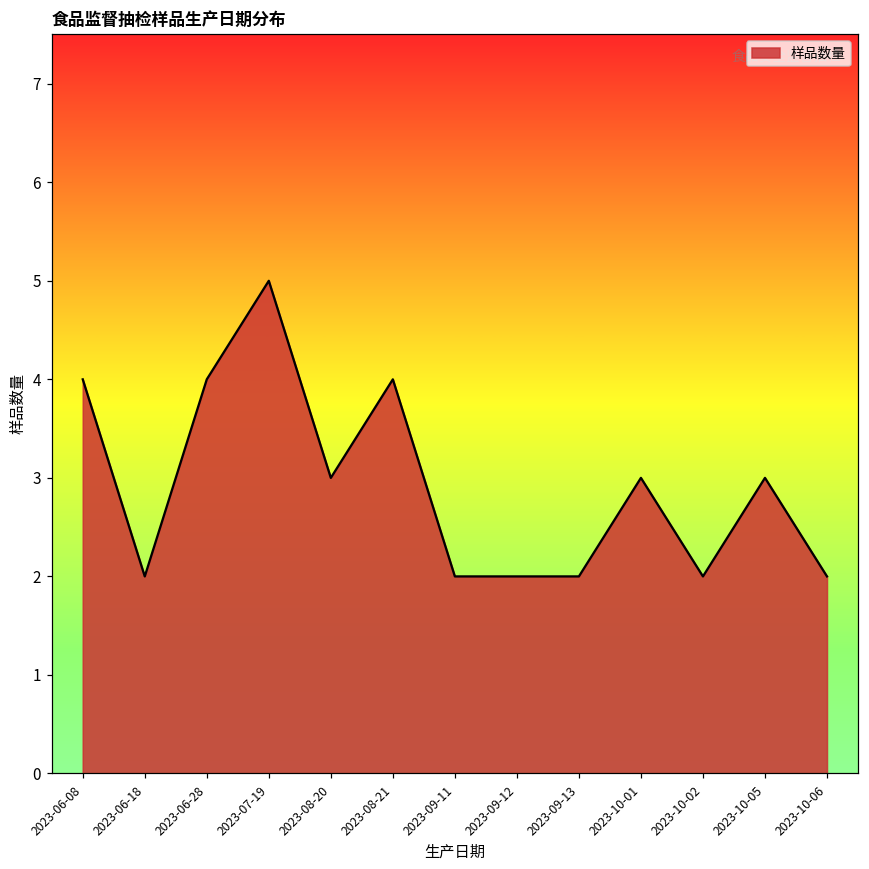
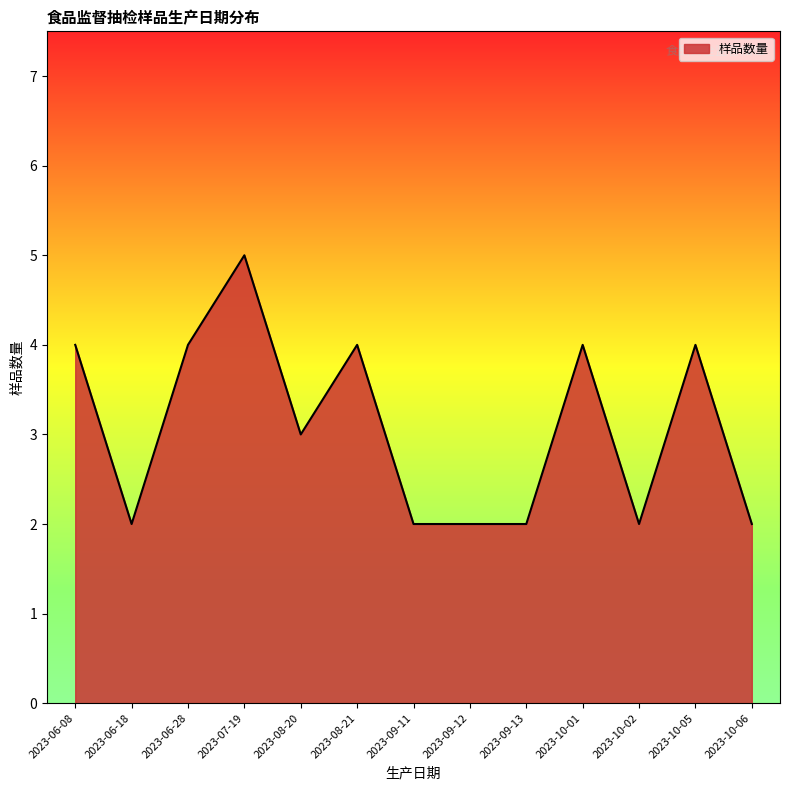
  {
    "2023-06-08": 4,
    "2023-06-18": 2,
    "2023-06-28": 4,
    "2023-07-19": 5,
    "2023-08-20": 3,
    "2023-08-21": 4,
    "2023-09-11": 2,
    "2023-09-12": 2,
    "2023-09-13": 2,
-   "2023-10-01": 3,
+   "2023-10-01": 4,
    "2023-10-02": 2,
-   "2023-10-05": 3,
+   "2023-10-05": 4,
    "2023-10-06": 2
  }
